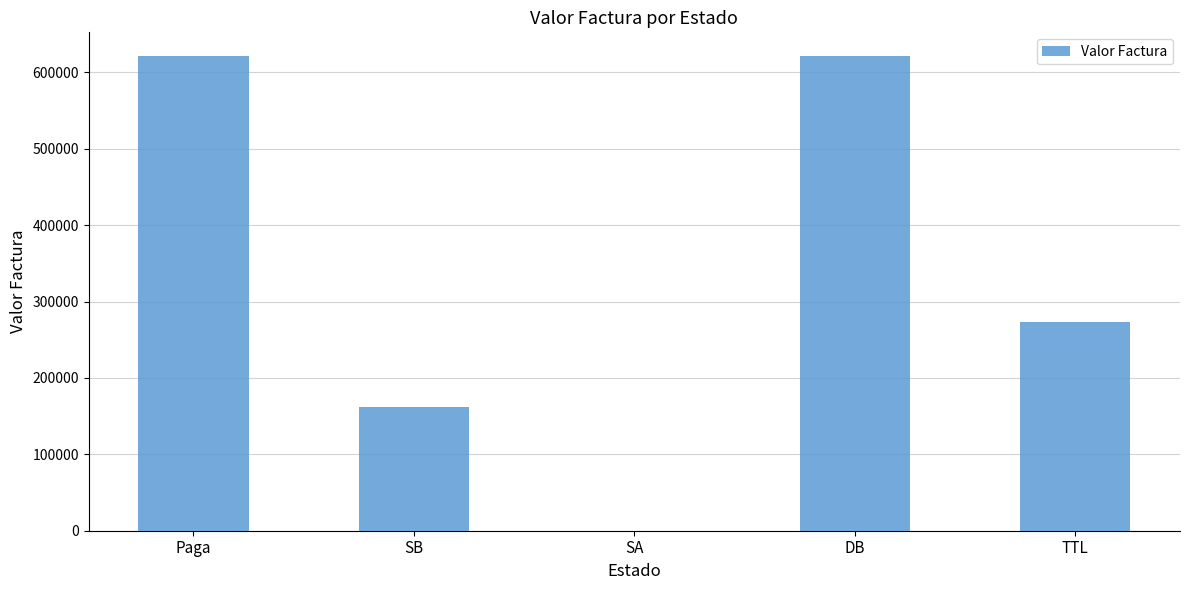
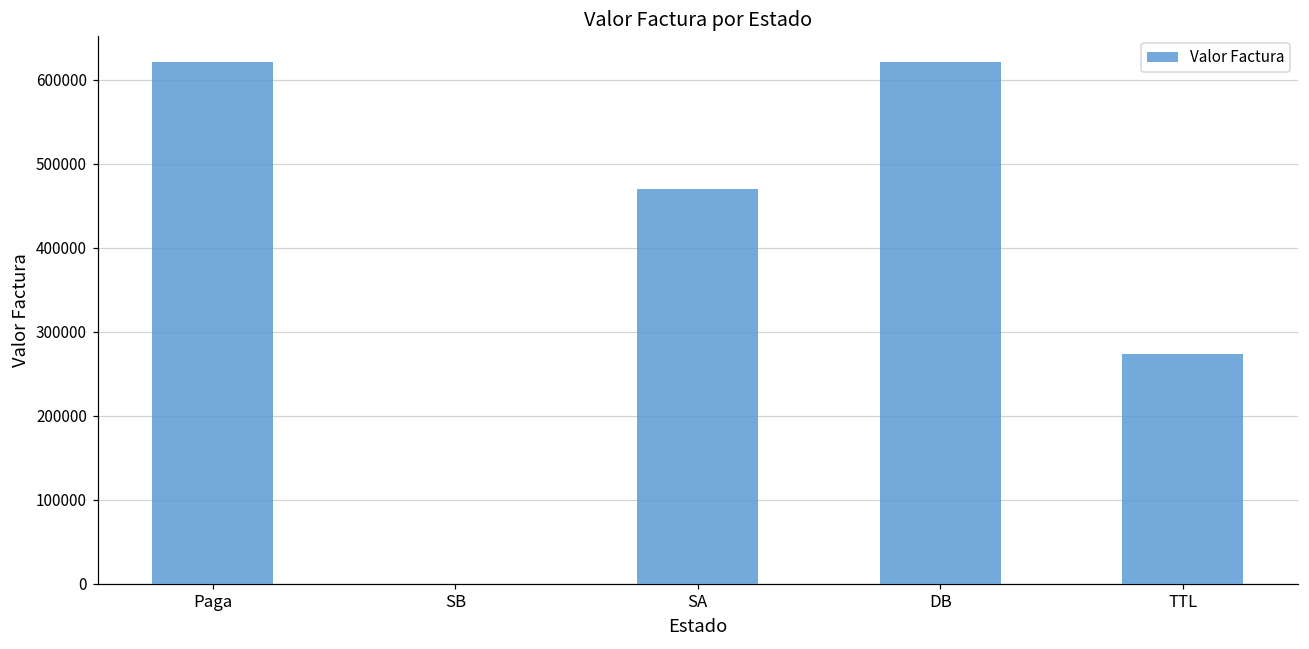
  {
    "Paga": 620000,
-   "SB": 160000,
-   "SA": 0,
+   "SB": 0,
+   "SA": 470000,
    "DB": 620000,
    "TTL": 270000
  }
